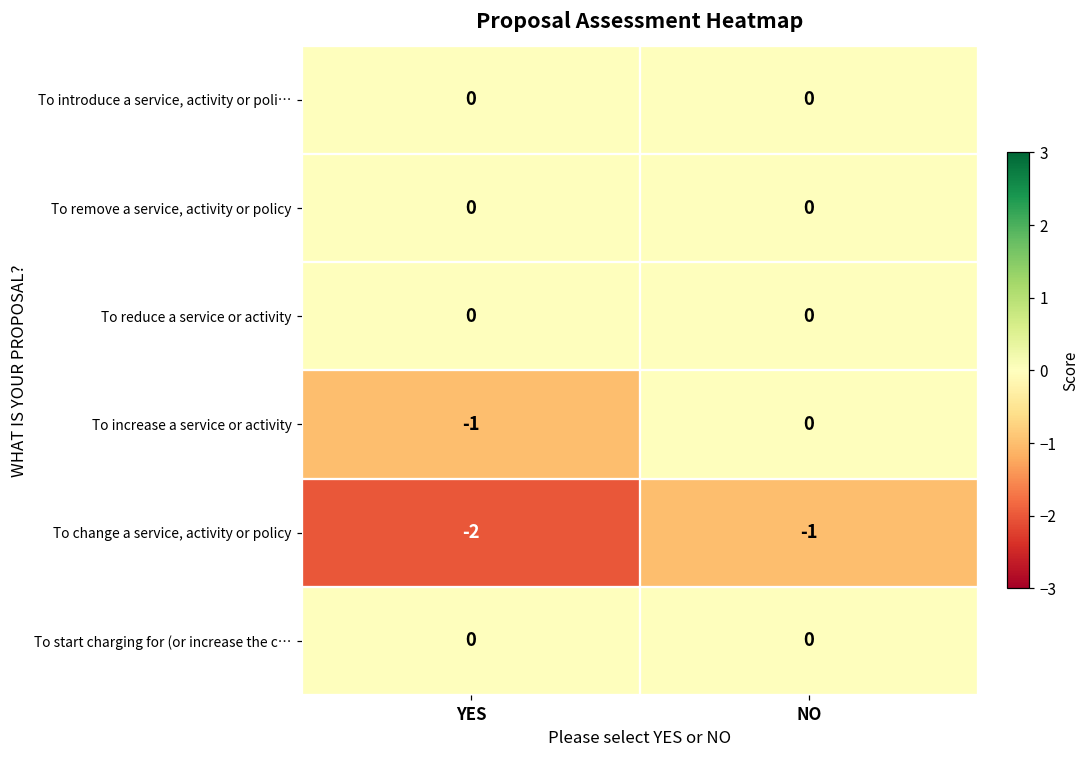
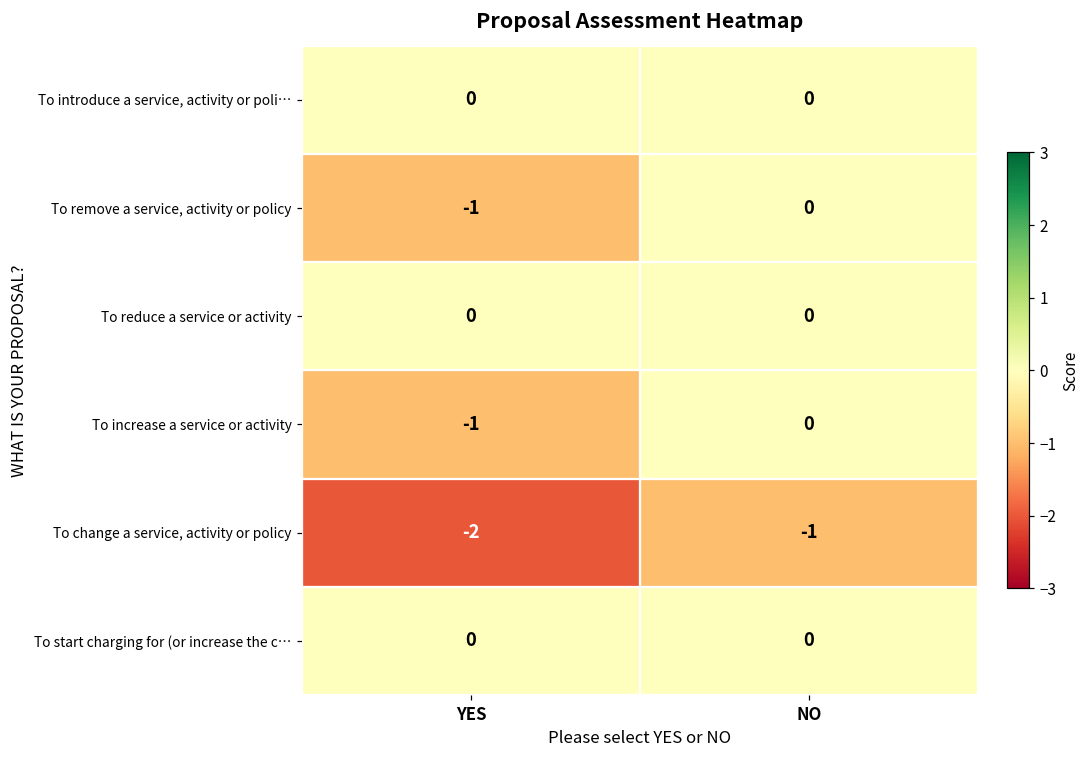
  {
    "To introduce a service, activity or poli…": {
      "YES": 0,
      "NO": 0
    },
    "To remove a service, activity or policy": {
-     "YES": 0,
+     "YES": -1,
      "NO": 0
    },
    "To reduce a service or activity": {
      "YES": 0,
      "NO": 0
    },
    "To increase a service or activity": {
      "YES": -1,
      "NO": 0
    },
    "To change a service, activity or policy": {
      "YES": -2,
      "NO": -1
    },
    "To start charging for (or increase the c…": {
      "YES": 0,
      "NO": 0
    }
  }
